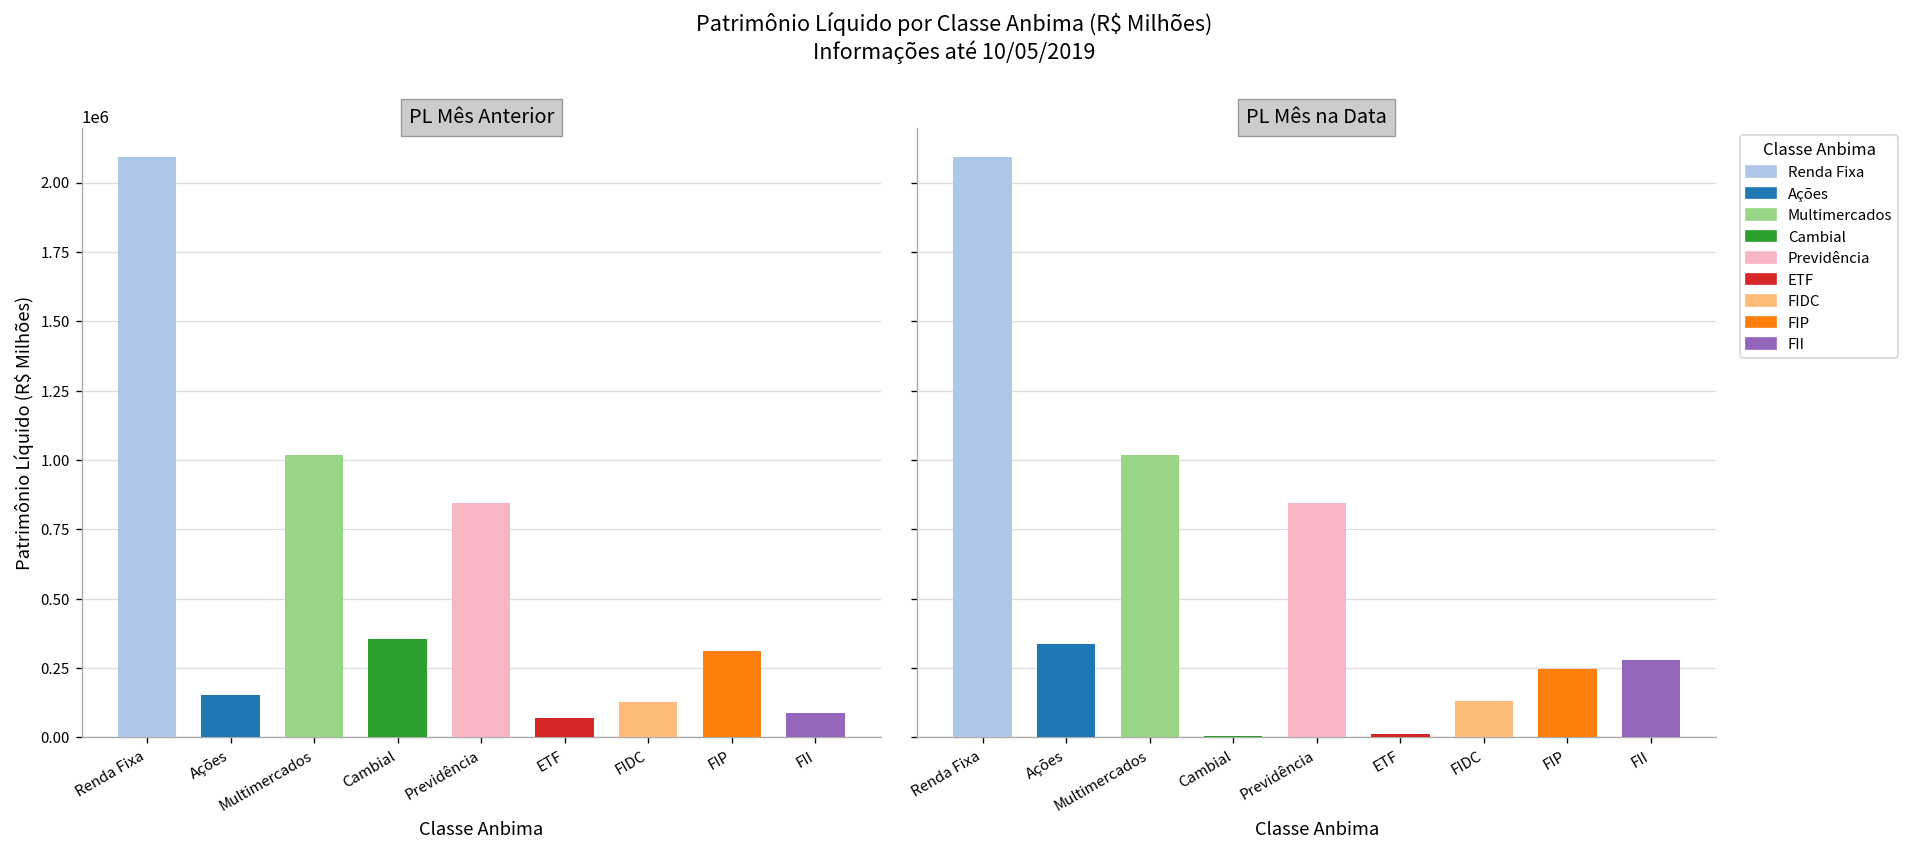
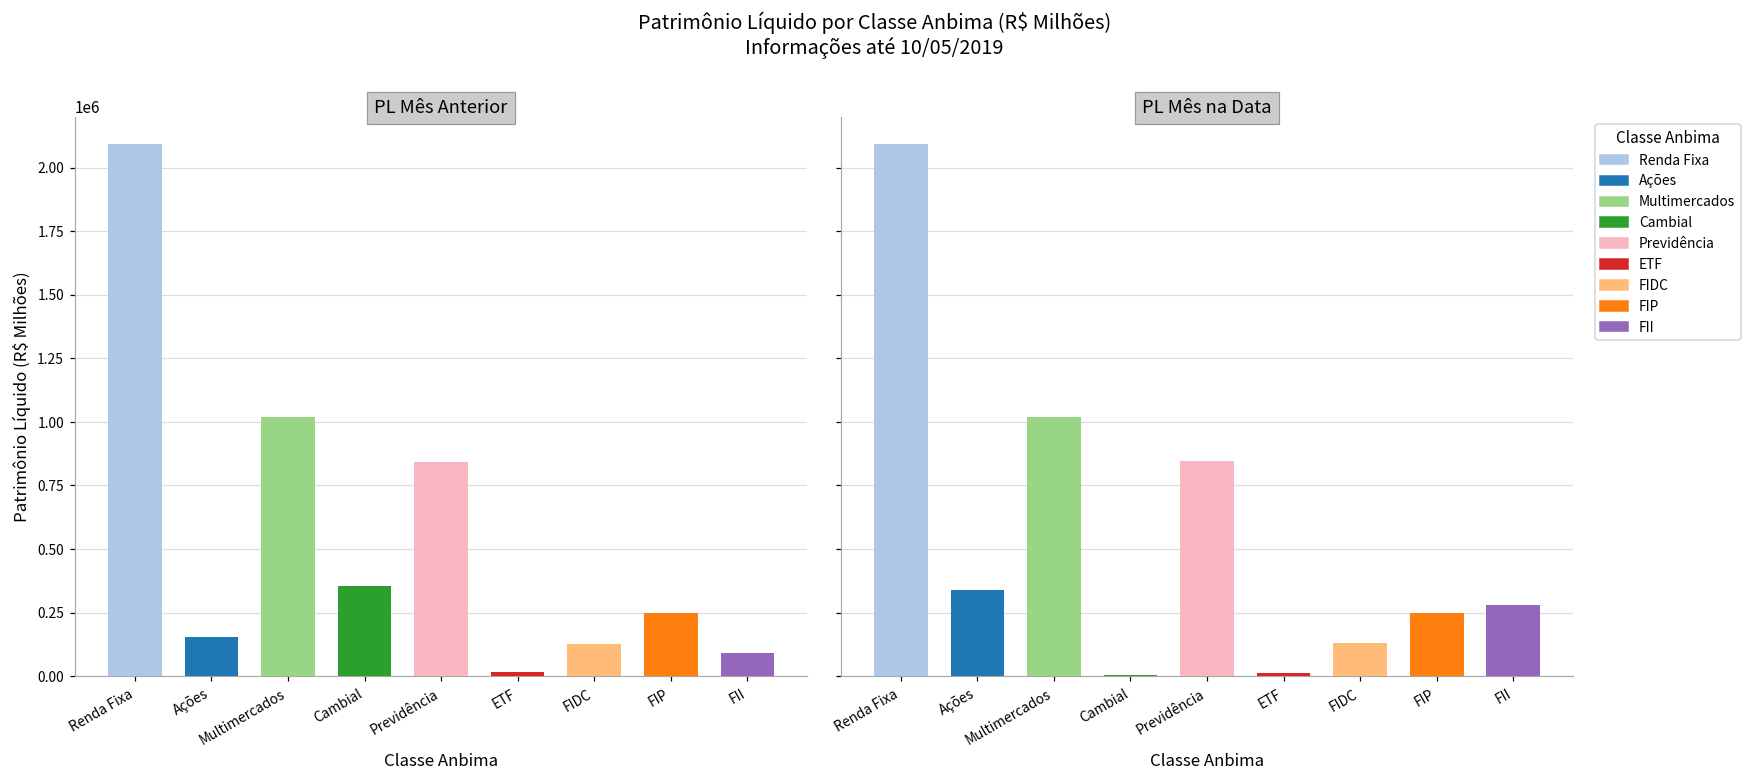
  {
    "PL Mês Anterior": {
      "Renda Fixa": 2090000,
      "Ações": 150000,
      "Multimercados": 1020000,
      "Cambial": 360000,
      "Previdência": 840000,
-     "ETF": 70000,
+     "ETF": 10000,
      "FIDC": 130000,
-     "FIP": 310000,
+     "FIP": 250000,
      "FII": 90000
    }
  }
